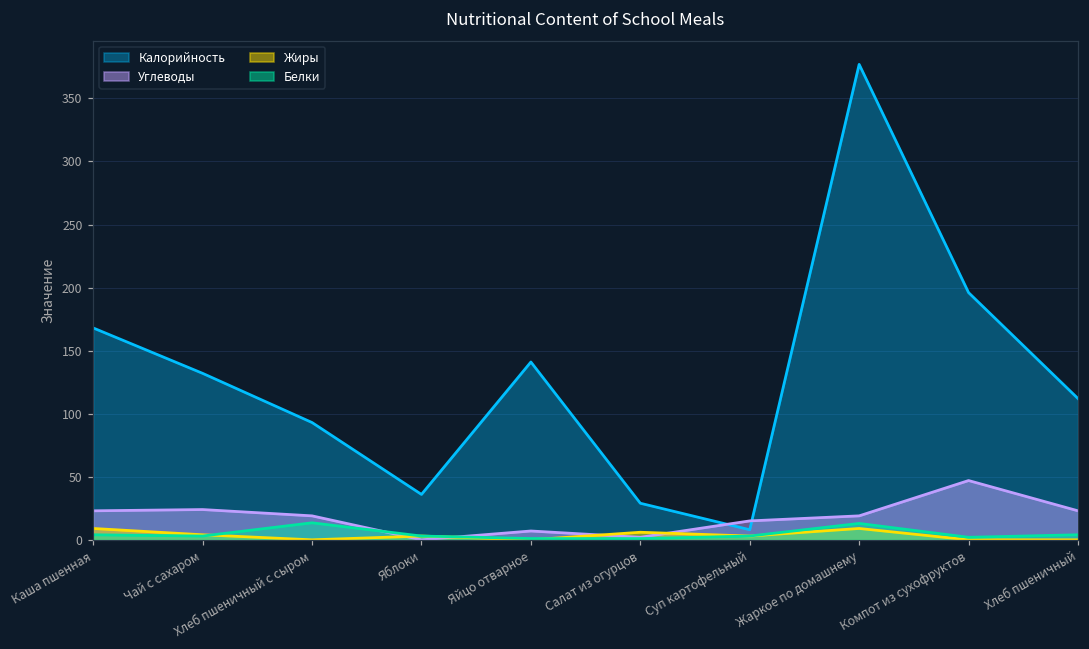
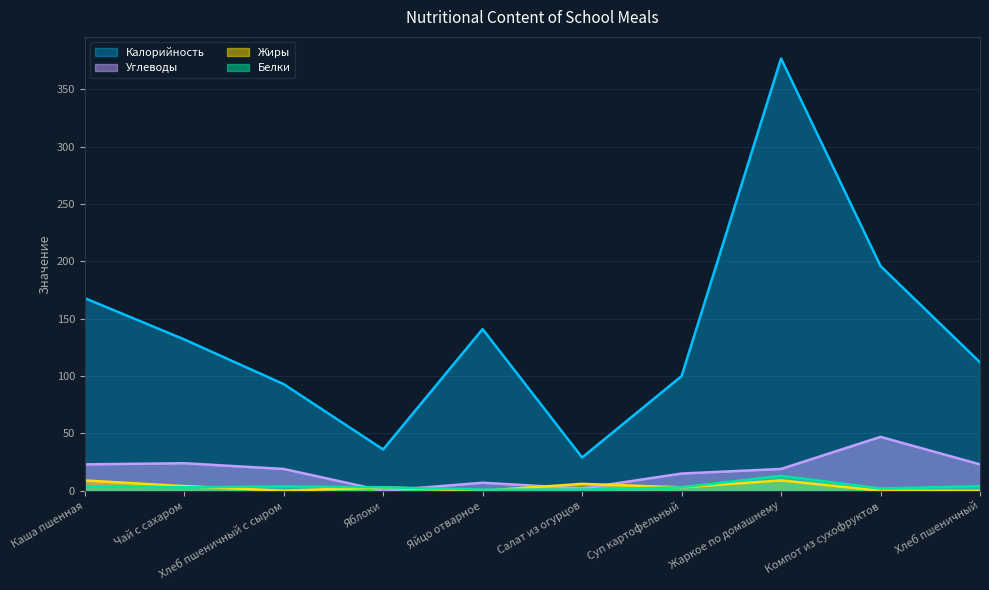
  {
    "Калорийность": {
      "Каша пшенная": 168,
      "Чай с сахаром": 132,
      "Хлеб пшеничный с сыром": 93,
      "Яблоки": 36,
      "Яйцо отварное": 141,
      "Салат из огурцов": 29,
-     "Суп картофельный": 8,
+     "Суп картофельный": 100,
      "Жаркое по домашнему": 377,
      "Компот из сухофруктов": 196,
      "Хлеб пшеничный": 112
    },
    "Углеводы": {
      "Каша пшенная": 23,
      "Чай с сахаром": 24,
      "Хлеб пшеничный с сыром": 19,
      "Яблоки": 0,
      "Яйцо отварное": 7,
      "Суп картофельный": 15,
      "Жаркое по домашнему": 19,
      "Компот из сухофруктов": 47,
      "Хлеб пшеничный": 23
    },
    "Жиры": {
      "Каша пшенная": 9,
      "Хлеб пшеничный с сыром": 0,
      "Салат из огурцов": 6,
      "Жаркое по домашнему": 9,
      "Хлеб пшеничный": 0
    },
    "Белки": {
      "Каша пшенная": 4,
-     "Хлеб пшеничный с сыром": 14,
+     "Хлеб пшеничный с сыром": 4,
      "Жаркое по домашнему": 13,
      "Хлеб пшеничный": 4
    }
  }
